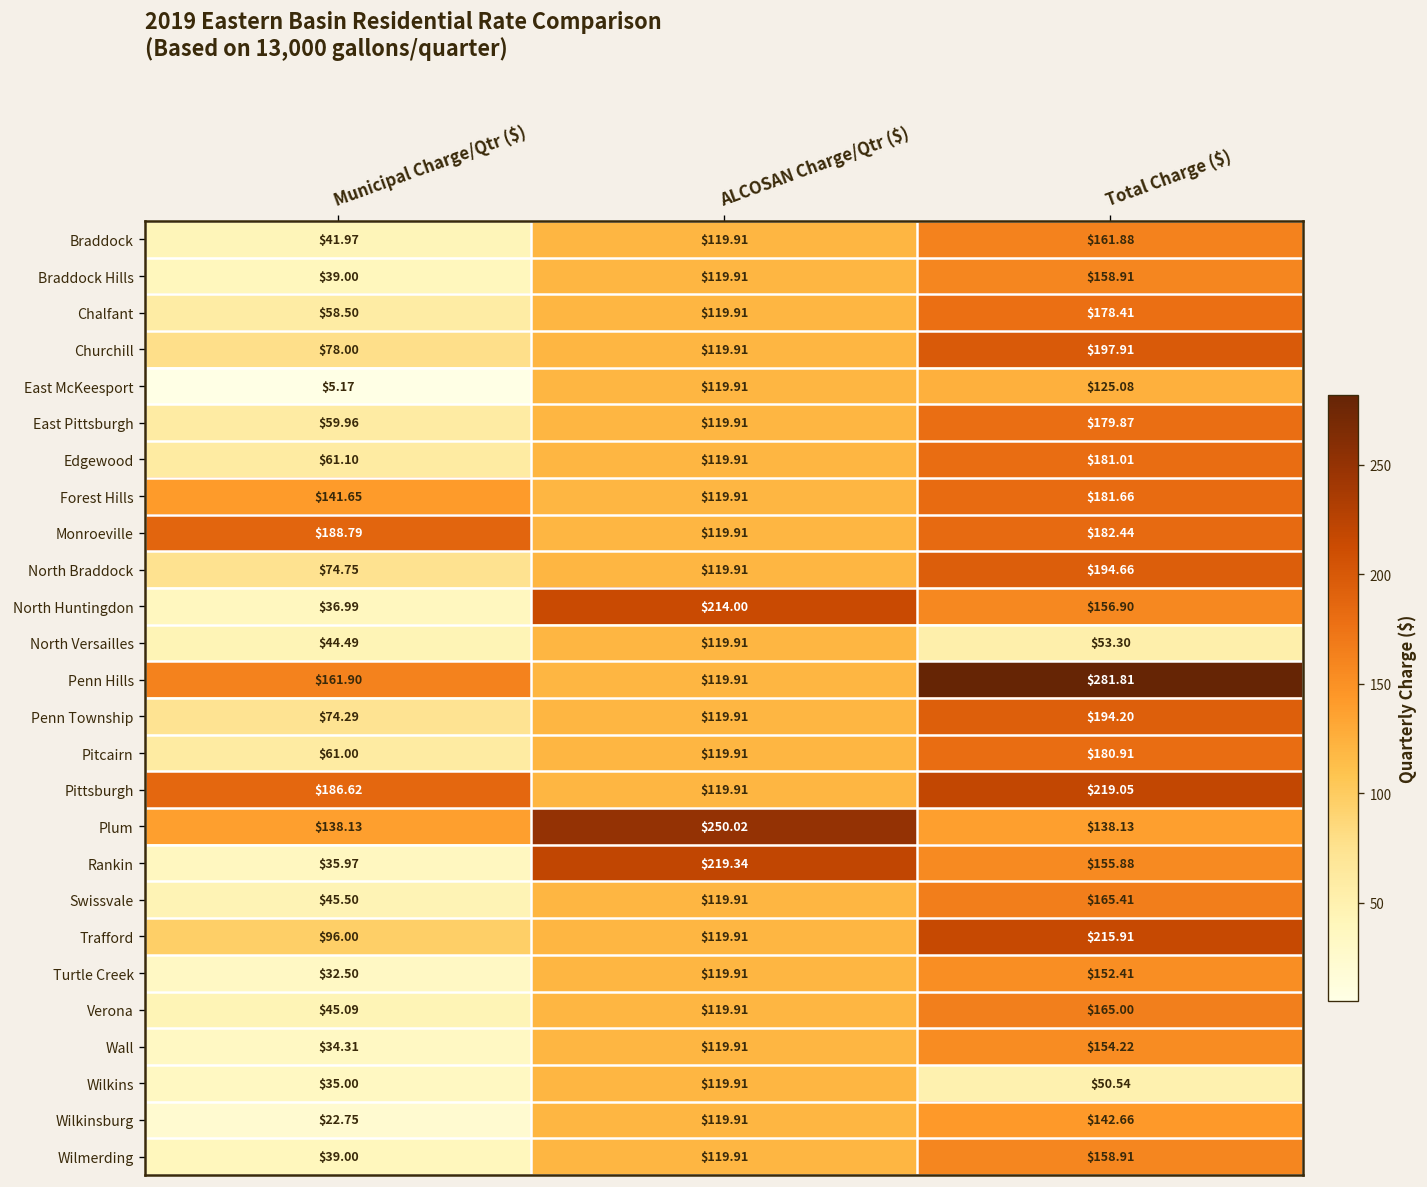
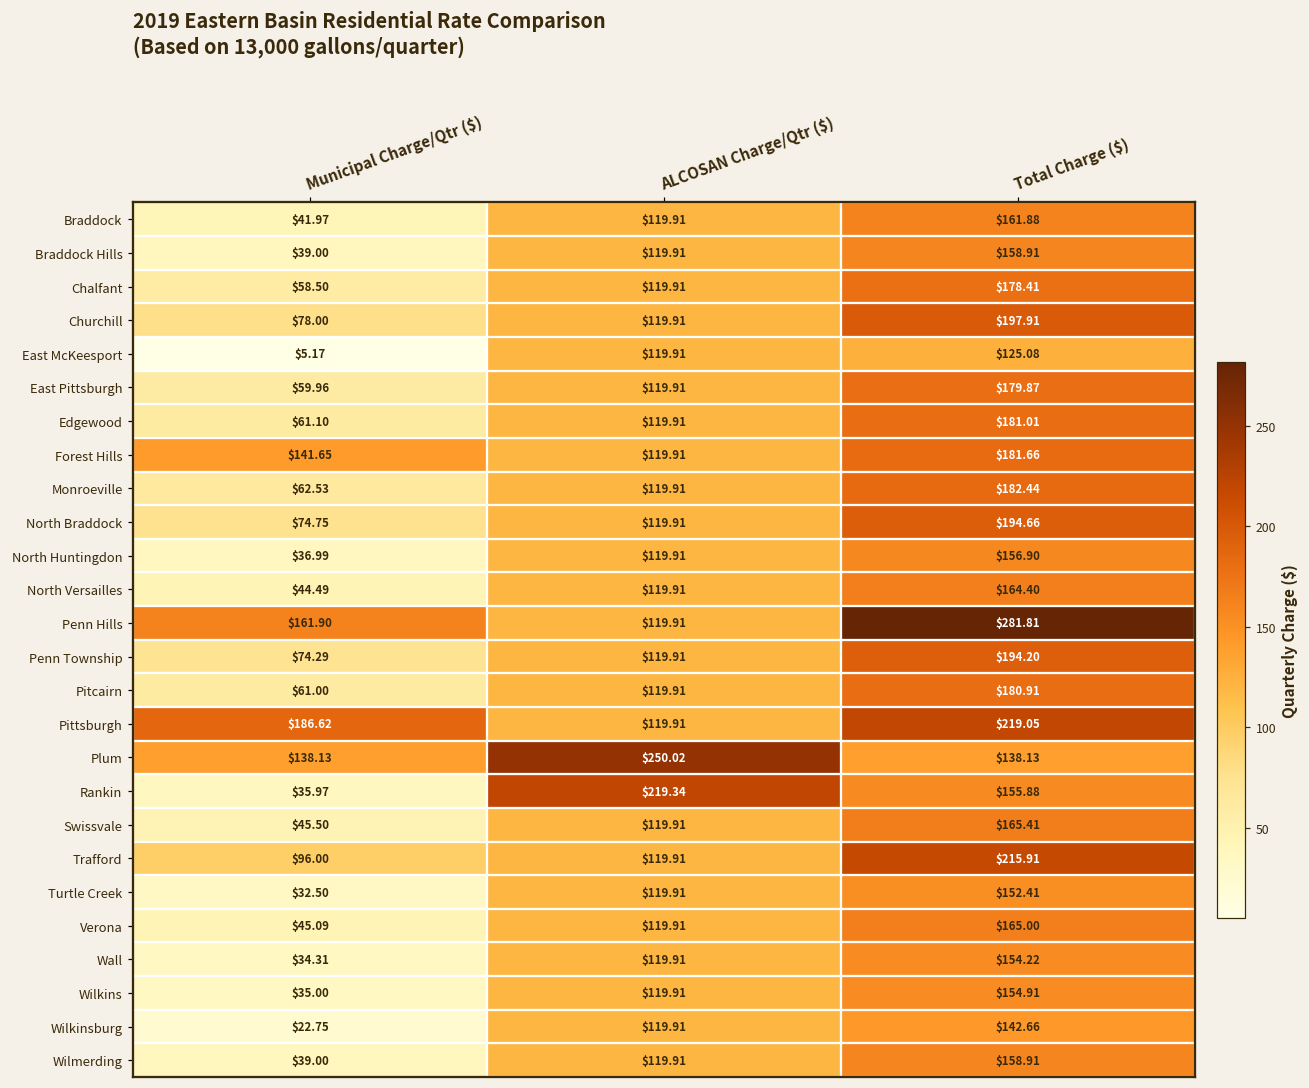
  {
    "Braddock": {
      "Municipal Charge/Qtr ($)": "$41.97",
      "ALCOSAN Charge/Qtr ($)": "$119.91",
      "Total Charge ($)": "$161.88"
    },
    "Braddock Hills": {
      "Municipal Charge/Qtr ($)": "$39.00",
      "ALCOSAN Charge/Qtr ($)": "$119.91",
      "Total Charge ($)": "$158.91"
    },
    "Chalfant": {
      "Municipal Charge/Qtr ($)": "$58.50",
      "ALCOSAN Charge/Qtr ($)": "$119.91",
      "Total Charge ($)": "$178.41"
    },
    "Churchill": {
      "Municipal Charge/Qtr ($)": "$78.00",
      "ALCOSAN Charge/Qtr ($)": "$119.91",
      "Total Charge ($)": "$197.91"
    },
    "East McKeesport": {
      "Municipal Charge/Qtr ($)": "$5.17",
      "ALCOSAN Charge/Qtr ($)": "$119.91",
      "Total Charge ($)": "$125.08"
    },
    "East Pittsburgh": {
      "Municipal Charge/Qtr ($)": "$59.96",
      "ALCOSAN Charge/Qtr ($)": "$119.91",
      "Total Charge ($)": "$179.87"
    },
    "Edgewood": {
      "Municipal Charge/Qtr ($)": "$61.10",
      "ALCOSAN Charge/Qtr ($)": "$119.91",
      "Total Charge ($)": "$181.01"
    },
    "Forest Hills": {
      "Municipal Charge/Qtr ($)": "$141.65",
      "ALCOSAN Charge/Qtr ($)": "$119.91",
      "Total Charge ($)": "$181.66"
    },
    "Monroeville": {
-     "Municipal Charge/Qtr ($)": "$188.79",
+     "Municipal Charge/Qtr ($)": "$62.53",
      "ALCOSAN Charge/Qtr ($)": "$119.91",
      "Total Charge ($)": "$182.44"
    },
    "North Braddock": {
      "Municipal Charge/Qtr ($)": "$74.75",
      "ALCOSAN Charge/Qtr ($)": "$119.91",
      "Total Charge ($)": "$194.66"
    },
    "North Huntingdon": {
      "Municipal Charge/Qtr ($)": "$36.99",
-     "ALCOSAN Charge/Qtr ($)": "$214.00",
+     "ALCOSAN Charge/Qtr ($)": "$119.91",
      "Total Charge ($)": "$156.90"
    },
    "North Versailles": {
      "Municipal Charge/Qtr ($)": "$44.49",
      "ALCOSAN Charge/Qtr ($)": "$119.91",
-     "Total Charge ($)": "$53.30"
+     "Total Charge ($)": "$164.40"
    },
    "Penn Hills": {
      "Municipal Charge/Qtr ($)": "$161.90",
      "ALCOSAN Charge/Qtr ($)": "$119.91",
      "Total Charge ($)": "$281.81"
    },
    "Penn Township": {
      "Municipal Charge/Qtr ($)": "$74.29",
      "ALCOSAN Charge/Qtr ($)": "$119.91",
      "Total Charge ($)": "$194.20"
    },
    "Pitcairn": {
      "Municipal Charge/Qtr ($)": "$61.00",
      "ALCOSAN Charge/Qtr ($)": "$119.91",
      "Total Charge ($)": "$180.91"
    },
    "Pittsburgh": {
      "Municipal Charge/Qtr ($)": "$186.62",
      "ALCOSAN Charge/Qtr ($)": "$119.91",
      "Total Charge ($)": "$219.05"
    },
    "Plum": {
      "Municipal Charge/Qtr ($)": "$138.13",
      "ALCOSAN Charge/Qtr ($)": "$250.02",
      "Total Charge ($)": "$138.13"
    },
    "Rankin": {
      "Municipal Charge/Qtr ($)": "$35.97",
      "ALCOSAN Charge/Qtr ($)": "$219.34",
      "Total Charge ($)": "$155.88"
    },
    "Swissvale": {
      "Municipal Charge/Qtr ($)": "$45.50",
      "ALCOSAN Charge/Qtr ($)": "$119.91",
      "Total Charge ($)": "$165.41"
    },
    "Trafford": {
      "Municipal Charge/Qtr ($)": "$96.00",
      "ALCOSAN Charge/Qtr ($)": "$119.91",
      "Total Charge ($)": "$215.91"
    },
    "Turtle Creek": {
      "Municipal Charge/Qtr ($)": "$32.50",
      "ALCOSAN Charge/Qtr ($)": "$119.91",
      "Total Charge ($)": "$152.41"
    },
    "Verona": {
      "Municipal Charge/Qtr ($)": "$45.09",
      "ALCOSAN Charge/Qtr ($)": "$119.91",
      "Total Charge ($)": "$165.00"
    },
    "Wall": {
      "Municipal Charge/Qtr ($)": "$34.31",
      "ALCOSAN Charge/Qtr ($)": "$119.91",
      "Total Charge ($)": "$154.22"
    },
    "Wilkins": {
      "Municipal Charge/Qtr ($)": "$35.00",
      "ALCOSAN Charge/Qtr ($)": "$119.91",
-     "Total Charge ($)": "$50.54"
+     "Total Charge ($)": "$154.91"
    },
    "Wilkinsburg": {
      "Municipal Charge/Qtr ($)": "$22.75",
      "ALCOSAN Charge/Qtr ($)": "$119.91",
      "Total Charge ($)": "$142.66"
    },
    "Wilmerding": {
      "Municipal Charge/Qtr ($)": "$39.00",
      "ALCOSAN Charge/Qtr ($)": "$119.91",
      "Total Charge ($)": "$158.91"
    }
  }
